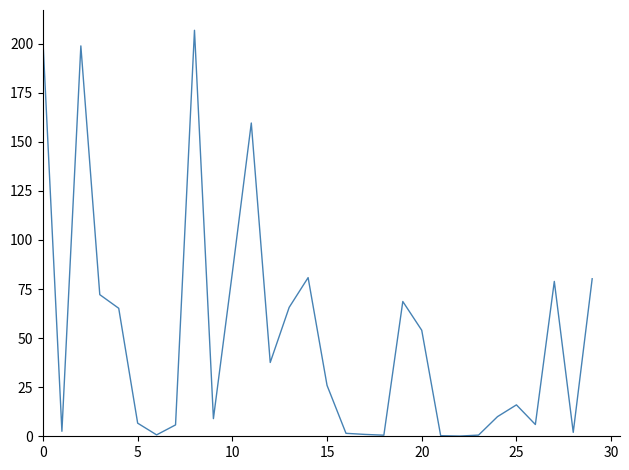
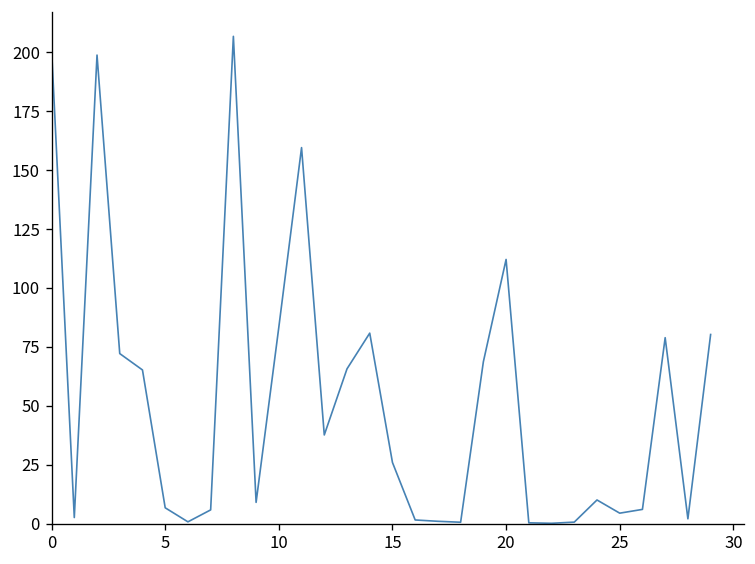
  {
    "0": 201,
    "5": 7,
    "10": 83,
    "15": 26,
-   "20": 54,
-   "25": 16
+   "20": 112,
+   "25": 4
  }
